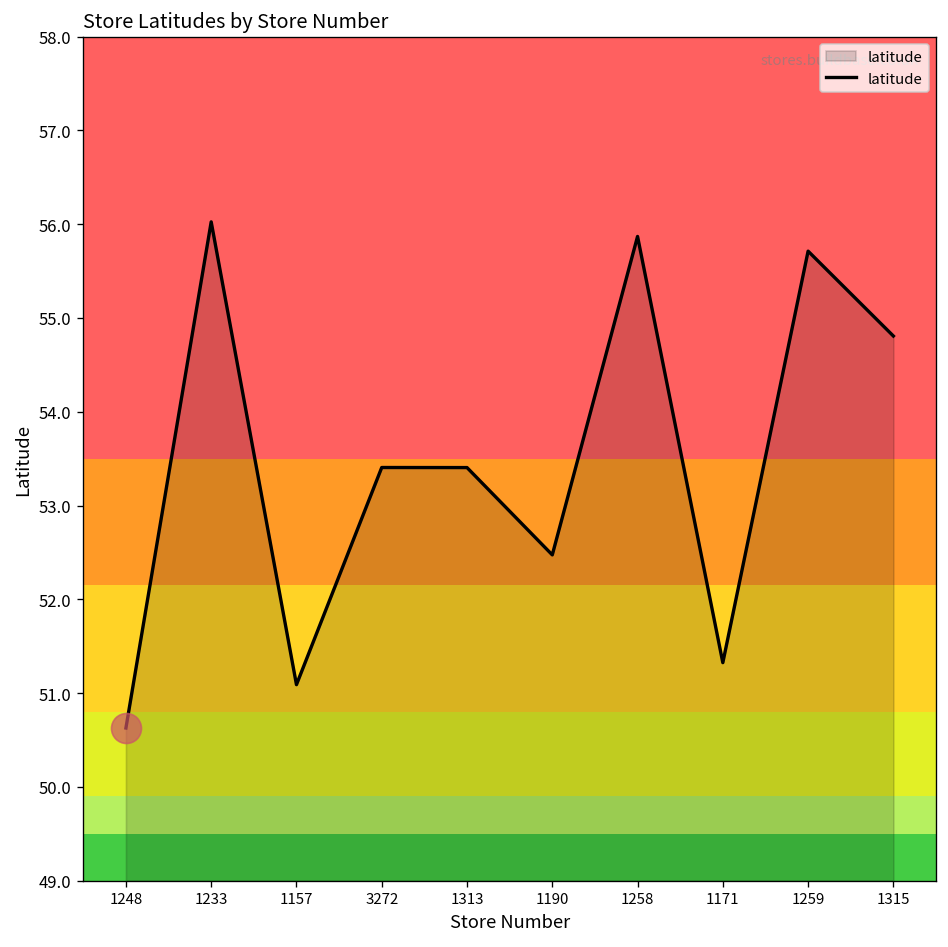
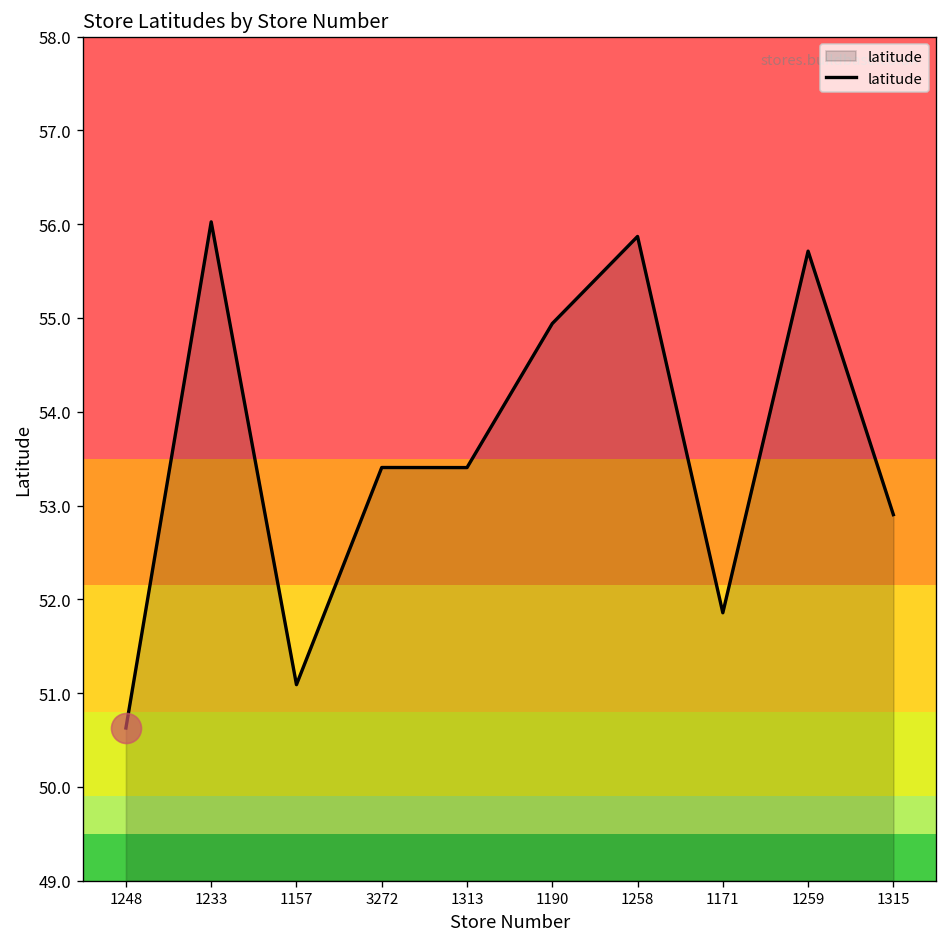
  {
    "latitude": {
      "1233": 56.0,
      "1157": 51.1,
      "3272": 53.4,
      "1313": 53.4,
-     "1190": 52.5,
+     "1190": 54.9,
      "1258": 55.9,
-     "1171": 51.3,
+     "1171": 51.9,
      "1259": 55.7,
-     "1315": 54.8
+     "1315": 52.9
    }
  }
